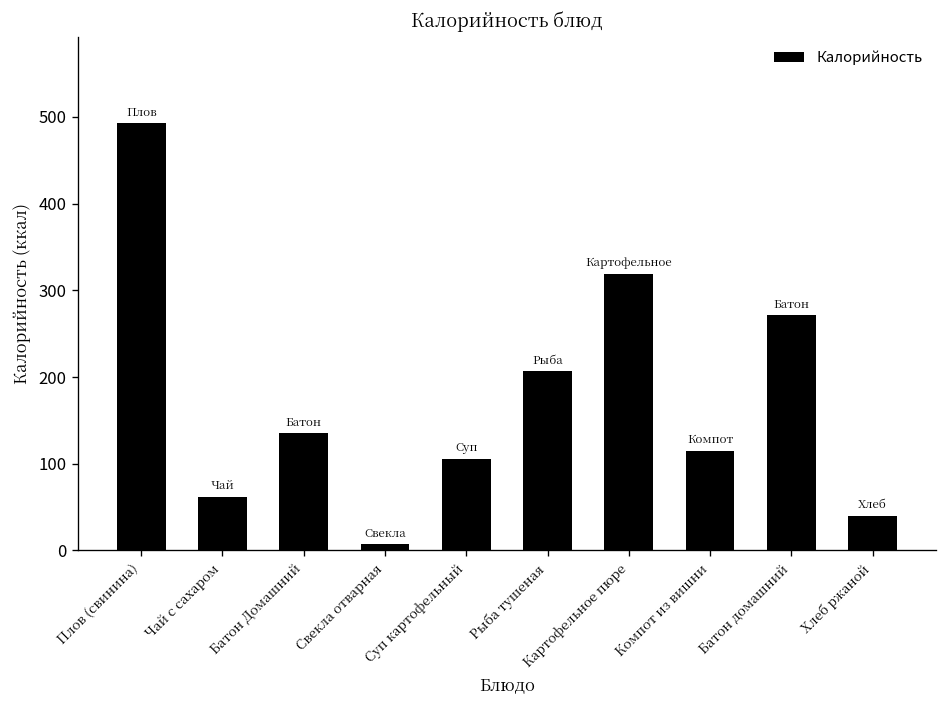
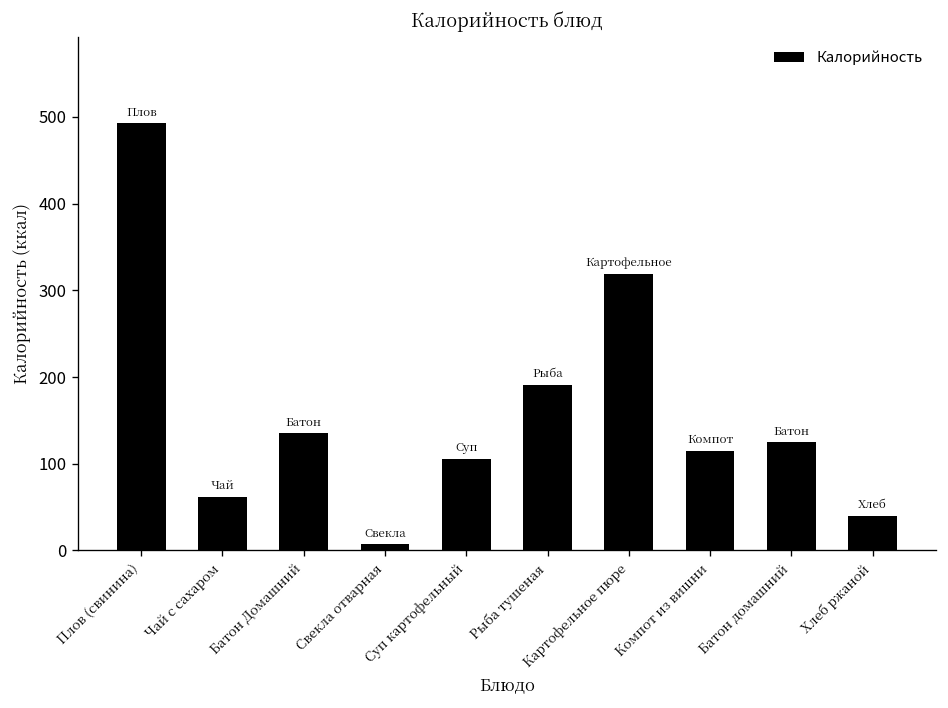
  {
    "Плов (свинина)": 490,
    "Чай с сахаром": 60,
    "Батон Домашний": 140,
    "Свекла отварная": 10,
    "Суп картофельный": 110,
-   "Рыба тушеная": 210,
+   "Рыба тушеная": 190,
    "Картофельное пюре": 320,
    "Компот из вишни": 120,
-   "Батон домашний": 270,
+   "Батон домашний": 130,
    "Хлеб ржаной": 40
  }
